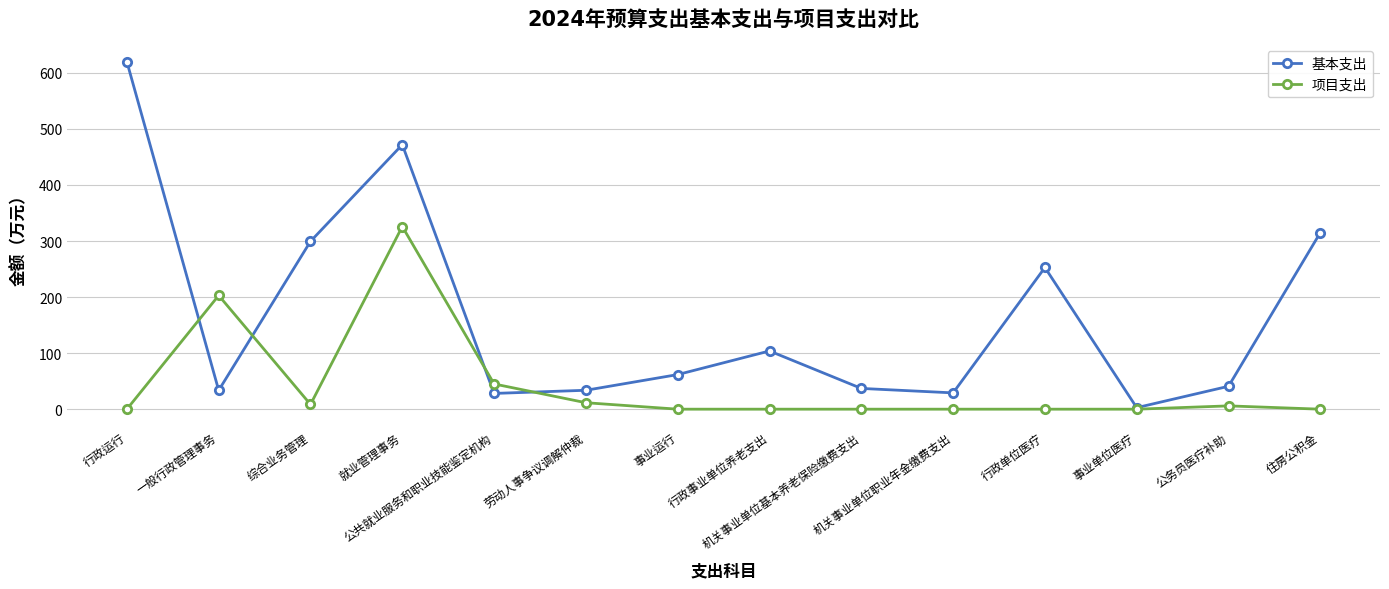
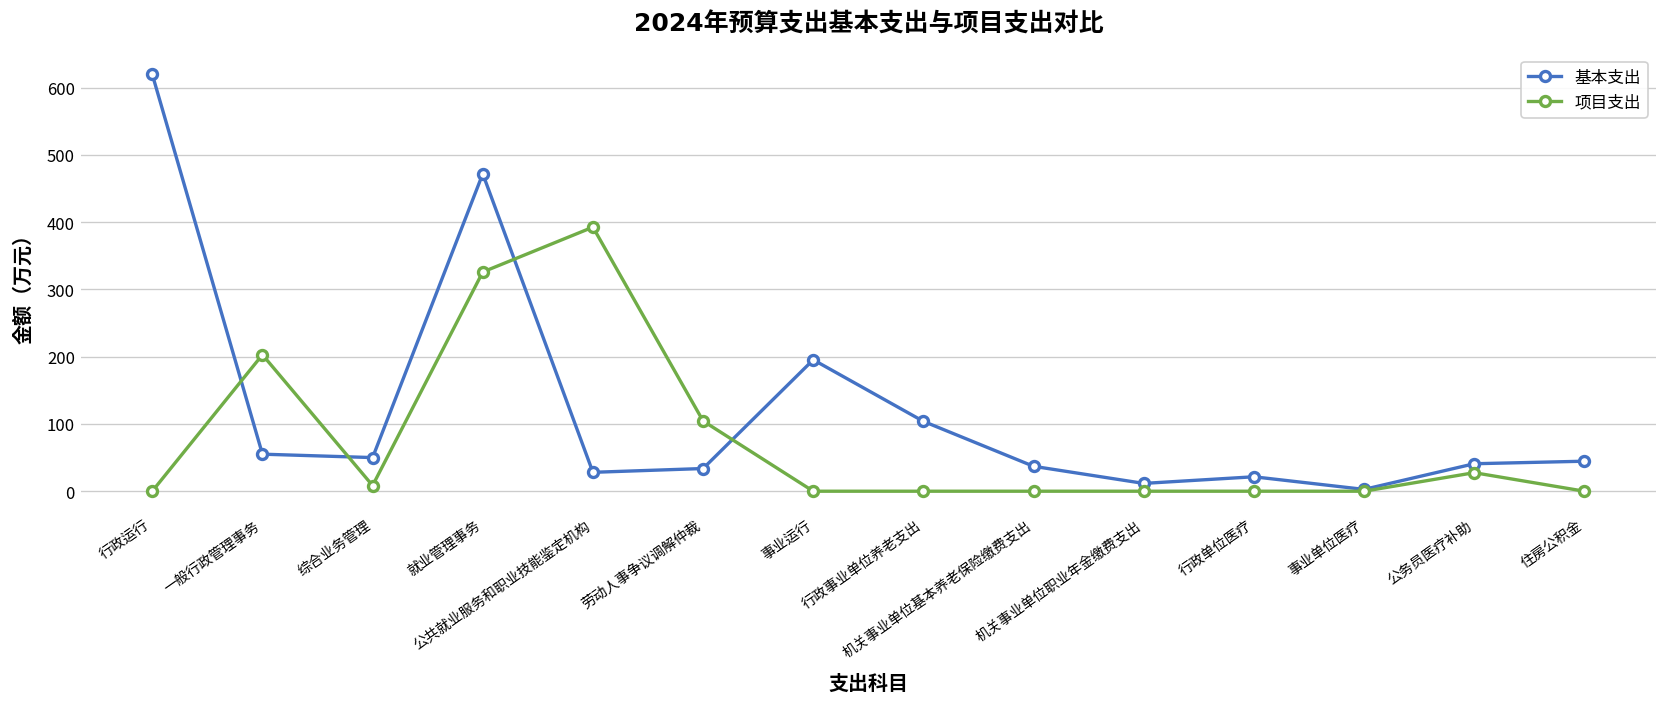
  {
    "基本支出": {
      "行政运行": 620,
-     "一般行政管理事务": 30,
-     "综合业务管理": 300,
+     "一般行政管理事务": 60,
+     "综合业务管理": 50,
      "就业管理事务": 470,
      "公共就业服务和职业技能鉴定机构": 30,
      "劳动人事争议调解仲裁": 30,
-     "事业运行": 60,
+     "事业运行": 200,
      "行政事业单位养老支出": 100,
      "机关事业单位基本养老保险缴费支出": 40,
-     "机关事业单位职业年金缴费支出": 30,
-     "行政单位医疗": 250,
+     "机关事业单位职业年金缴费支出": 10,
+     "行政单位医疗": 20,
      "公务员医疗补助": 40,
-     "住房公积金": 310
+     "住房公积金": 40
    },
    "项目支出": {
      "行政运行": 0,
      "一般行政管理事务": 200,
      "综合业务管理": 10,
      "就业管理事务": 330,
-     "公共就业服务和职业技能鉴定机构": 50,
-     "劳动人事争议调解仲裁": 10,
+     "公共就业服务和职业技能鉴定机构": 390,
+     "劳动人事争议调解仲裁": 100,
      "事业运行": 0,
      "行政事业单位养老支出": 0,
      "机关事业单位基本养老保险缴费支出": 0,
      "机关事业单位职业年金缴费支出": 0,
      "行政单位医疗": 0,
-     "公务员医疗补助": 10,
+     "公务员医疗补助": 30,
      "住房公积金": 0
    }
  }
